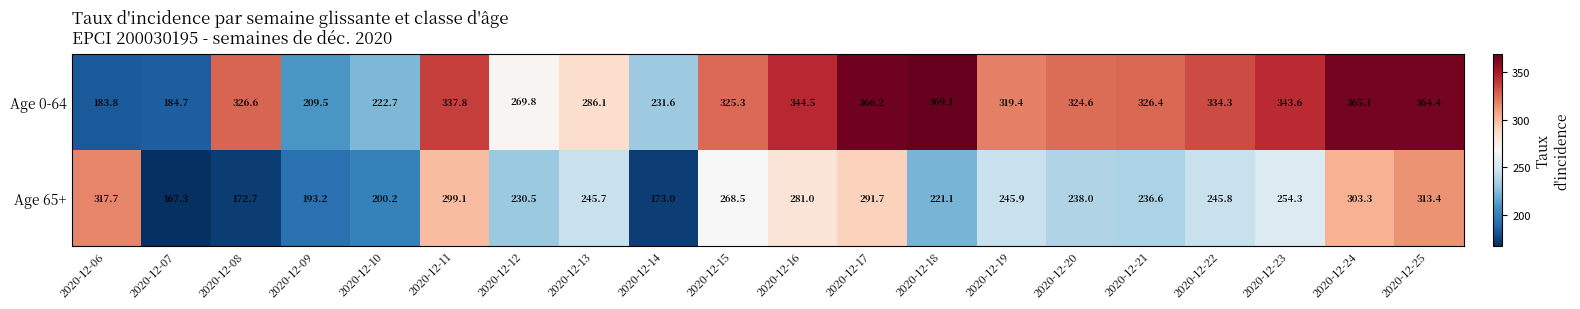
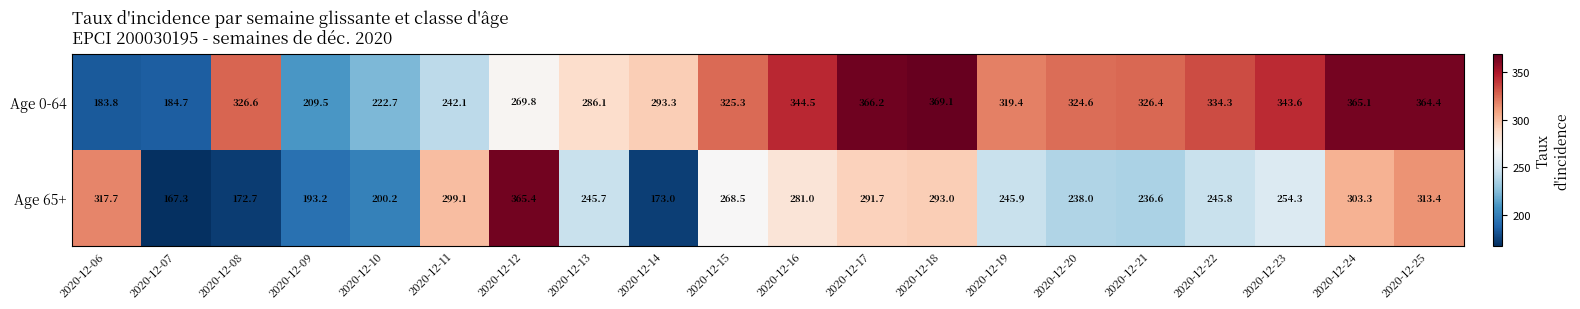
  {
    "Age 0-64": {
      "2020-12-06": 183.8,
      "2020-12-07": 184.7,
      "2020-12-08": 326.6,
      "2020-12-09": 209.5,
      "2020-12-10": 222.7,
-     "2020-12-11": 337.8,
+     "2020-12-11": 242.1,
      "2020-12-12": 269.8,
      "2020-12-13": 286.1,
-     "2020-12-14": 231.6,
+     "2020-12-14": 293.3,
      "2020-12-15": 325.3,
      "2020-12-16": 344.5,
      "2020-12-17": 366.2,
      "2020-12-18": 369.1,
      "2020-12-19": 319.4,
      "2020-12-20": 324.6,
      "2020-12-21": 326.4,
      "2020-12-22": 334.3,
      "2020-12-23": 343.6,
      "2020-12-24": 365.1,
      "2020-12-25": 364.4
    },
    "Age 65+": {
      "2020-12-06": 317.7,
      "2020-12-07": 167.3,
      "2020-12-08": 172.7,
      "2020-12-09": 193.2,
      "2020-12-10": 200.2,
      "2020-12-11": 299.1,
-     "2020-12-12": 230.5,
+     "2020-12-12": 365.4,
      "2020-12-13": 245.7,
      "2020-12-14": 173.0,
      "2020-12-15": 268.5,
      "2020-12-16": 281.0,
      "2020-12-17": 291.7,
-     "2020-12-18": 221.1,
+     "2020-12-18": 293.0,
      "2020-12-19": 245.9,
      "2020-12-20": 238.0,
      "2020-12-21": 236.6,
      "2020-12-22": 245.8,
      "2020-12-23": 254.3,
      "2020-12-24": 303.3,
      "2020-12-25": 313.4
    }
  }
